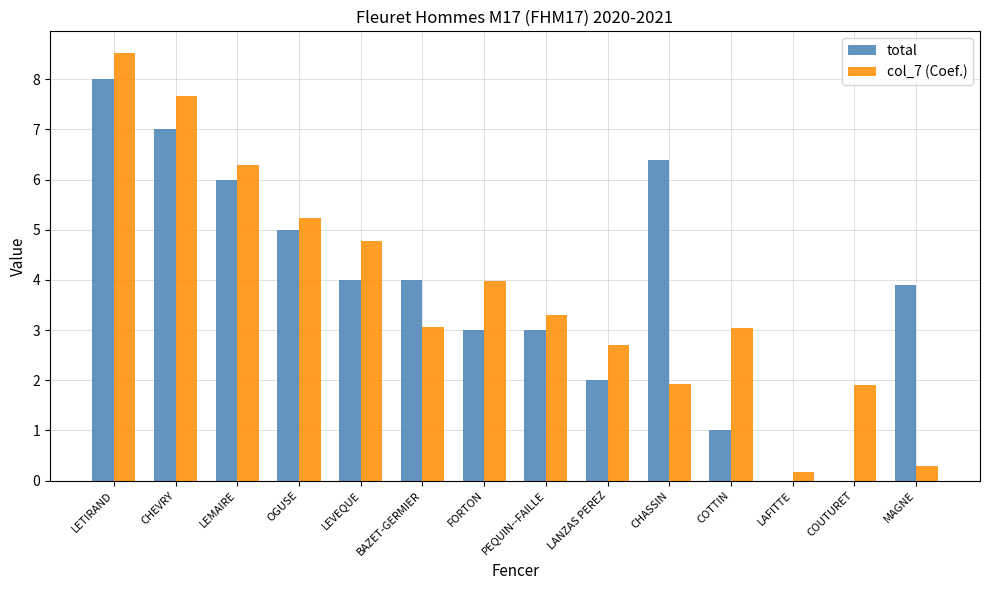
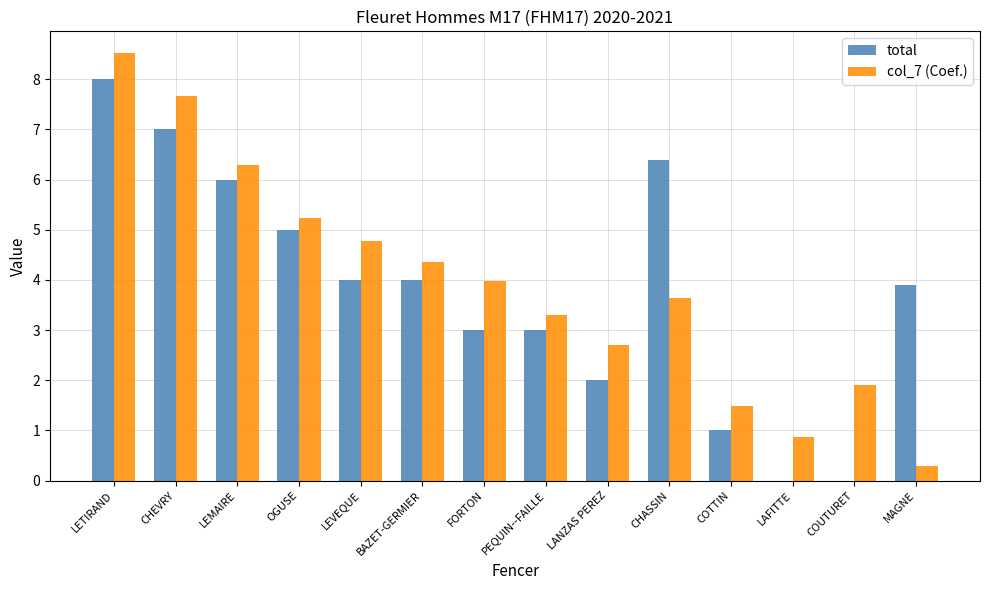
  {
    "total": {
      "LETIRAND": 8.0,
      "CHEVRY": 7.0,
      "LEMAIRE": 6.0,
      "OGUSE": 5.0,
      "LEVEQUE": 4.0,
      "BAZET-GERMIER": 4.0,
      "FORTON": 3.0,
      "PEQUIN--FAILLE": 3.0,
      "LANZAS PEREZ": 2.0,
      "CHASSIN": 6.4,
      "COTTIN": 1.0,
      "LAFITTE": 0.0,
      "COUTURET": 0.0,
      "MAGNE": 3.9
    },
    "col_7 (Coef.)": {
      "LETIRAND": 8.5,
      "CHEVRY": 7.7,
      "LEMAIRE": 6.3,
      "OGUSE": 5.2,
      "LEVEQUE": 4.8,
-     "BAZET-GERMIER": 3.1,
+     "BAZET-GERMIER": 4.4,
      "FORTON": 4.0,
      "PEQUIN--FAILLE": 3.3,
      "LANZAS PEREZ": 2.7,
-     "CHASSIN": 1.9,
-     "COTTIN": 3.1,
-     "LAFITTE": 0.2,
+     "CHASSIN": 3.6,
+     "COTTIN": 1.5,
+     "LAFITTE": 0.9,
      "COUTURET": 1.9,
      "MAGNE": 0.3
    }
  }
